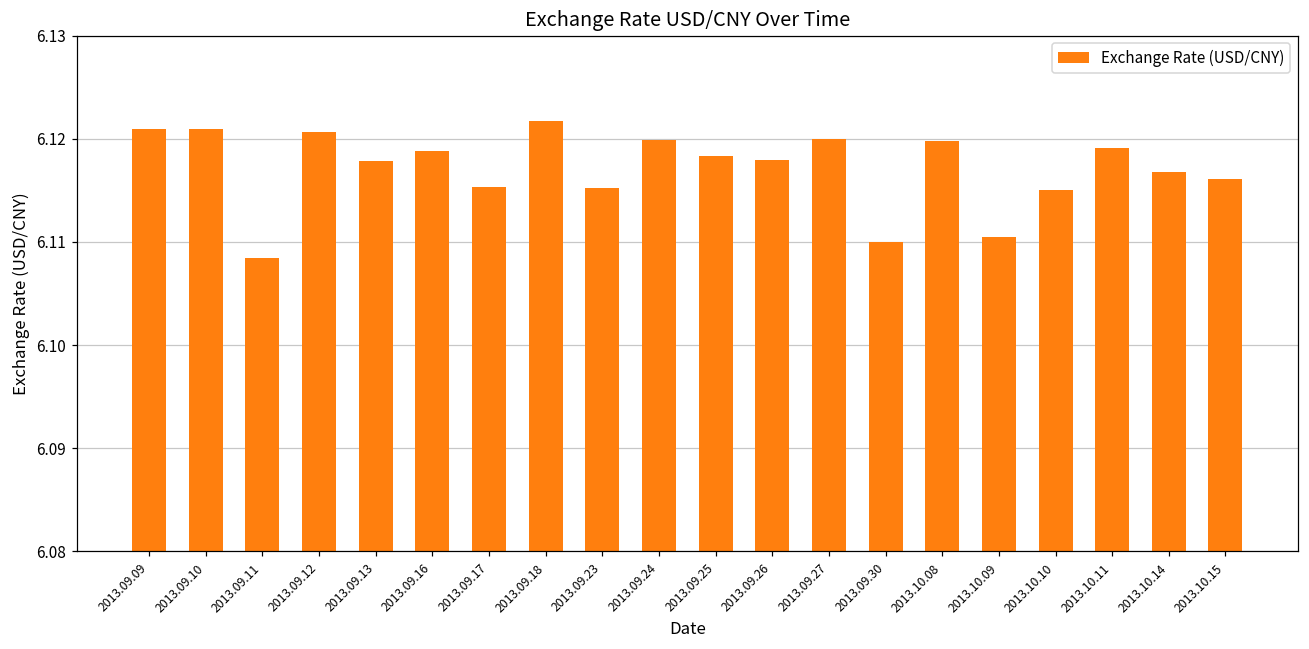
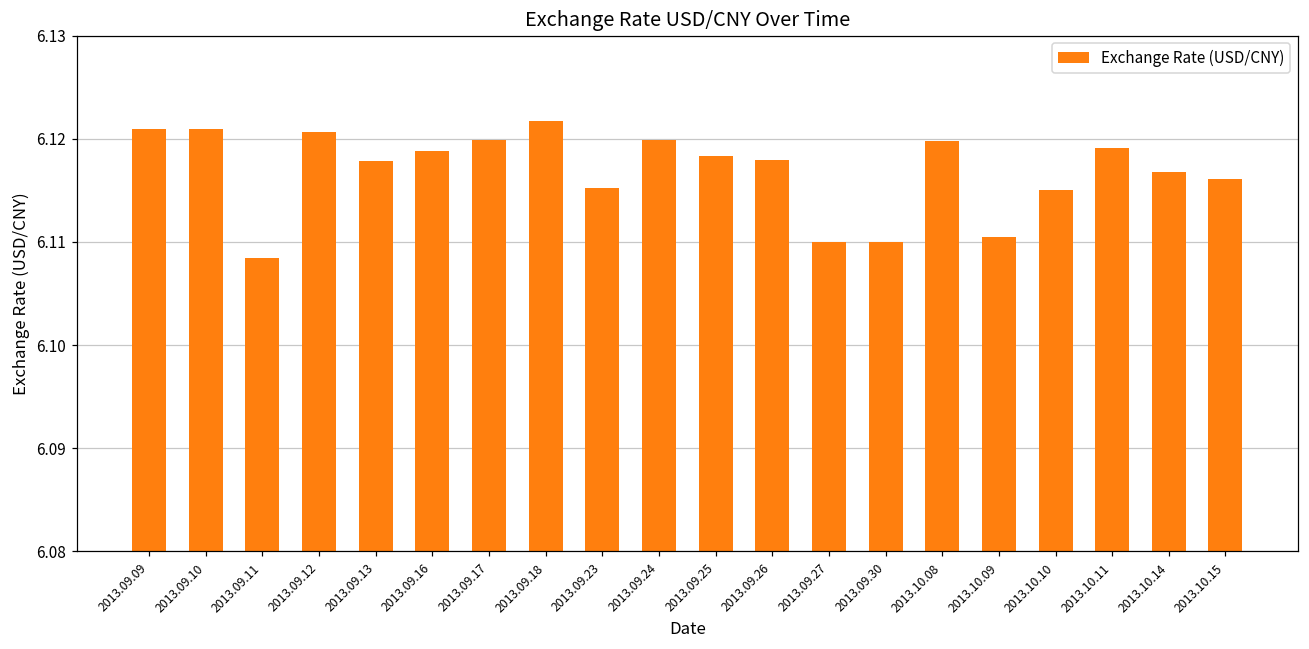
  {
    "2013.09.09": 6.121,
    "2013.09.10": 6.121,
    "2013.09.11": 6.108,
    "2013.09.12": 6.121,
    "2013.09.13": 6.118,
    "2013.09.16": 6.119,
-   "2013.09.17": 6.115,
+   "2013.09.17": 6.120,
    "2013.09.18": 6.122,
    "2013.09.23": 6.115,
    "2013.09.24": 6.120,
    "2013.09.25": 6.118,
    "2013.09.26": 6.118,
-   "2013.09.27": 6.12,
+   "2013.09.27": 6.11,
    "2013.09.30": 6.110,
    "2013.10.08": 6.120,
    "2013.10.09": 6.111,
    "2013.10.10": 6.115,
    "2013.10.11": 6.119,
    "2013.10.14": 6.117,
    "2013.10.15": 6.116
  }
